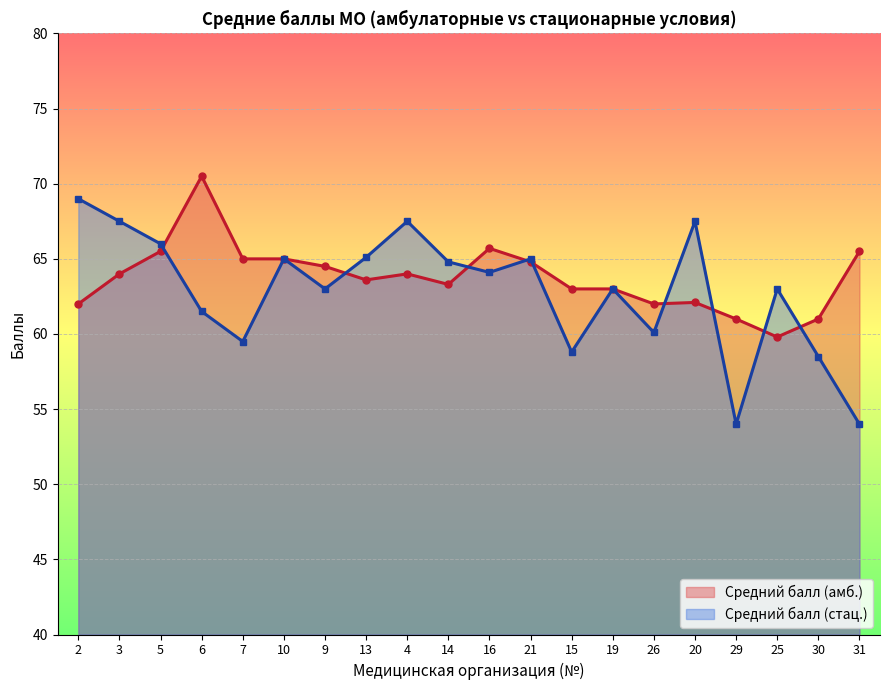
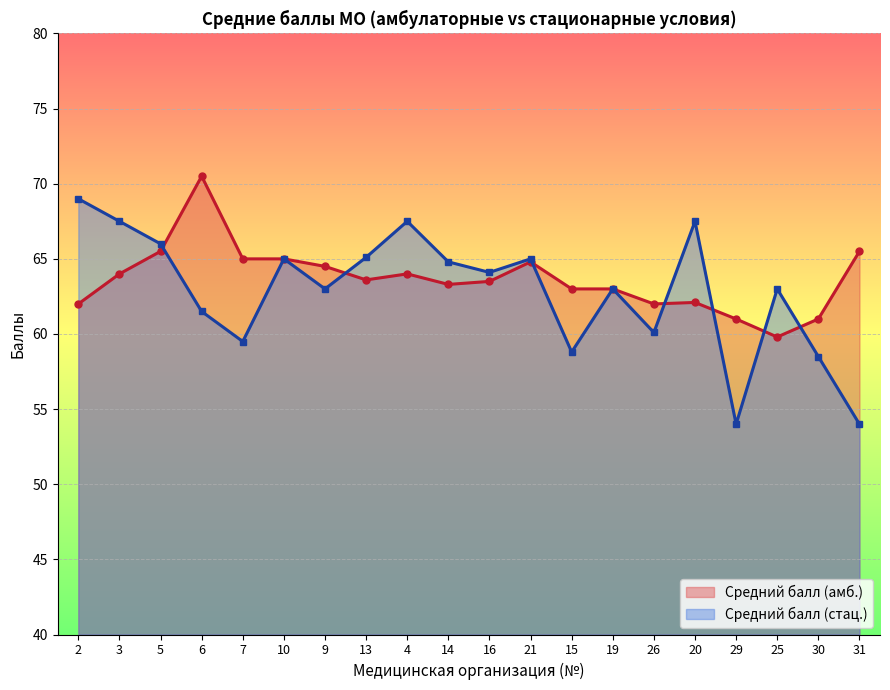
  {
    "Средний балл (амб.)": {
      "2": 62.0,
      "3": 64.0,
      "5": 65.5,
      "6": 70.5,
      "7": 65.0,
      "9": 64.5,
      "13": 63.6,
      "4": 64.0,
      "14": 63.3,
-     "16": 65.7,
+     "16": 63.5,
      "21": 64.8,
      "15": 63.0,
      "26": 62.0,
      "20": 62.1,
      "29": 61.0,
      "25": 59.8,
      "30": 61.0,
      "31": 65.5
    },
    "Средний балл (стац.)": {
      "2": 69.0,
      "3": 67.5,
      "5": 66.0,
      "6": 61.5,
      "7": 59.5,
      "9": 63.0,
      "13": 65.1,
      "4": 67.5,
      "14": 64.8,
      "16": 64.1,
      "21": 65.0,
      "15": 58.8,
      "26": 60.1,
      "20": 67.5,
      "29": 54.0,
      "25": 63.0,
      "30": 58.5,
      "31": 54.0
    }
  }
